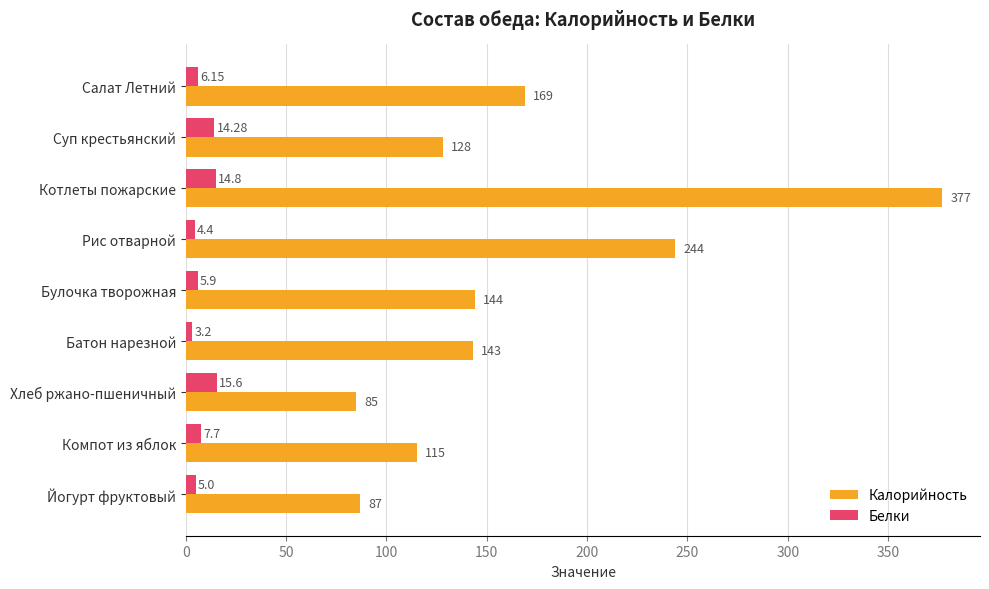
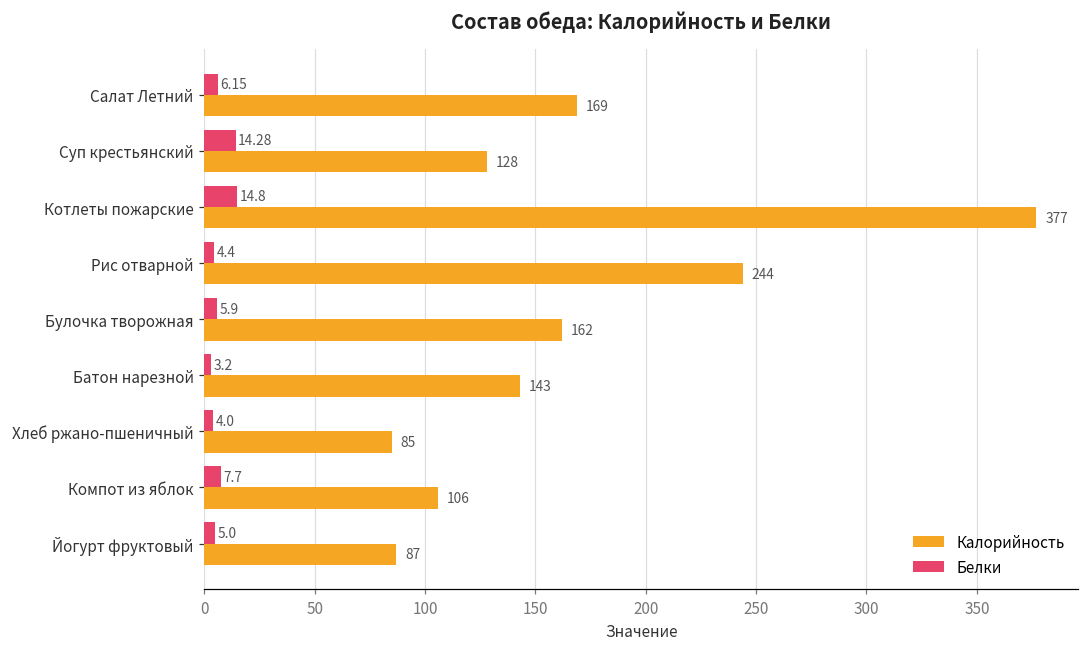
  {
    "Калорийность": {
      "Салат Летний": 169,
      "Суп крестьянский": 128,
      "Котлеты пожарские": 377,
      "Рис отварной": 244,
-     "Булочка творожная": 144,
+     "Булочка творожная": 162,
      "Батон нарезной": 143,
      "Хлеб ржано-пшеничный": 85,
-     "Компот из яблок": 115,
+     "Компот из яблок": 106,
      "Йогурт фруктовый": 87
    },
    "Белки": {
      "Салат Летний": 6.15,
      "Суп крестьянский": 14.28,
      "Котлеты пожарские": 14.8,
      "Рис отварной": 4.4,
      "Булочка творожная": 5.9,
      "Батон нарезной": 3.2,
-     "Хлеб ржано-пшеничный": 15.6,
+     "Хлеб ржано-пшеничный": 4.0,
      "Компот из яблок": 7.7,
      "Йогурт фруктовый": 5.0
    }
  }
